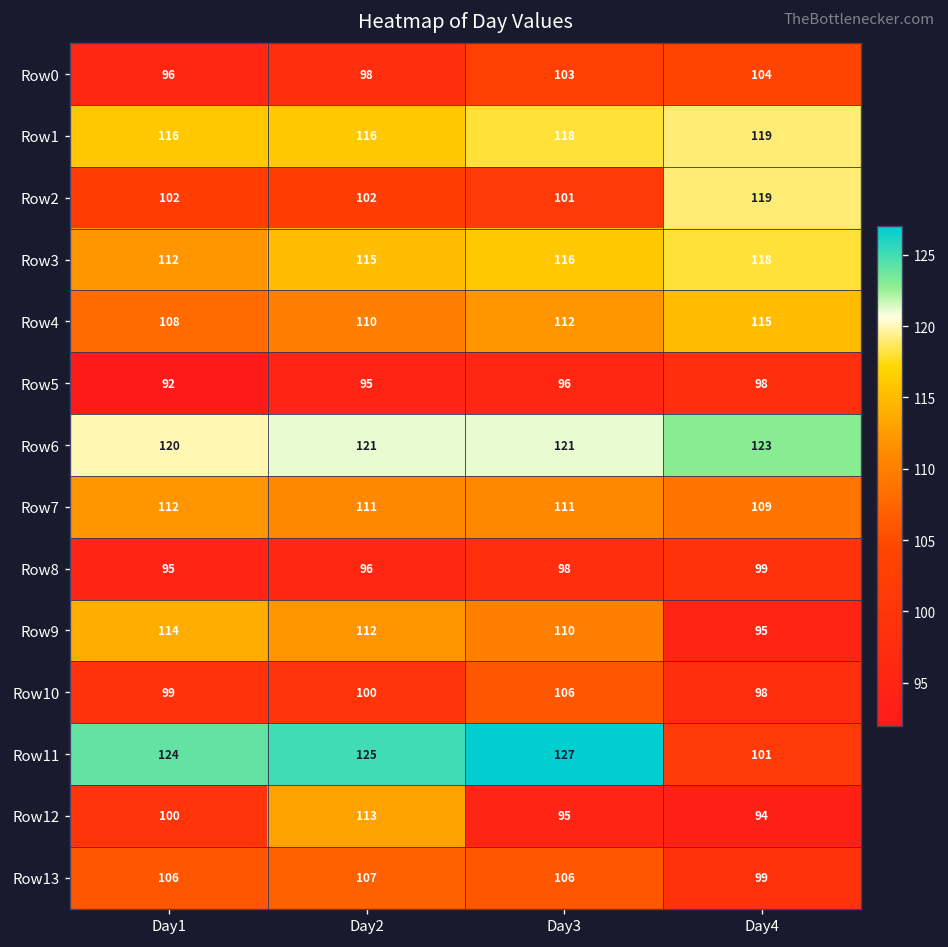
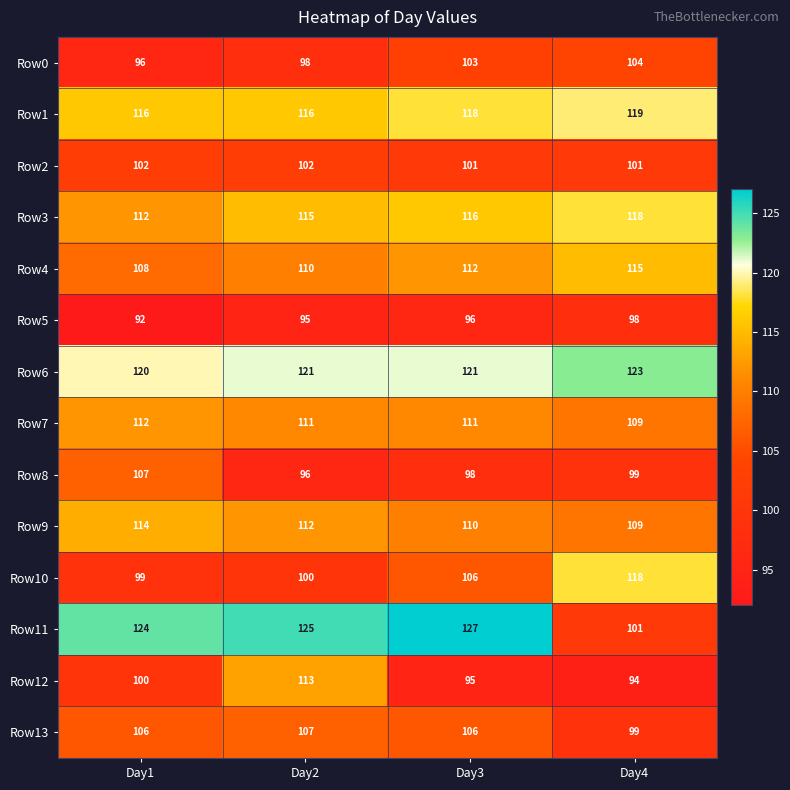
  {
    "Row0": {
      "Day1": 96,
      "Day2": 98,
      "Day3": 103,
      "Day4": 104
    },
    "Row1": {
      "Day1": 116,
      "Day2": 116,
      "Day3": 118,
      "Day4": 119
    },
    "Row2": {
      "Day1": 102,
      "Day2": 102,
      "Day3": 101,
-     "Day4": 119
+     "Day4": 101
    },
    "Row3": {
      "Day1": 112,
      "Day2": 115,
      "Day3": 116,
      "Day4": 118
    },
    "Row4": {
      "Day1": 108,
      "Day2": 110,
      "Day3": 112,
      "Day4": 115
    },
    "Row5": {
      "Day1": 92,
      "Day2": 95,
      "Day3": 96,
      "Day4": 98
    },
    "Row6": {
      "Day1": 120,
      "Day2": 121,
      "Day3": 121,
      "Day4": 123
    },
    "Row7": {
      "Day1": 112,
      "Day2": 111,
      "Day3": 111,
      "Day4": 109
    },
    "Row8": {
-     "Day1": 95,
+     "Day1": 107,
      "Day2": 96,
      "Day3": 98,
      "Day4": 99
    },
    "Row9": {
      "Day1": 114,
      "Day2": 112,
      "Day3": 110,
-     "Day4": 95
+     "Day4": 109
    },
    "Row10": {
      "Day1": 99,
      "Day2": 100,
      "Day3": 106,
-     "Day4": 98
+     "Day4": 118
    },
    "Row11": {
      "Day1": 124,
      "Day2": 125,
      "Day3": 127,
      "Day4": 101
    },
    "Row12": {
      "Day1": 100,
      "Day2": 113,
      "Day3": 95,
      "Day4": 94
    },
    "Row13": {
      "Day1": 106,
      "Day2": 107,
      "Day3": 106,
      "Day4": 99
    }
  }
